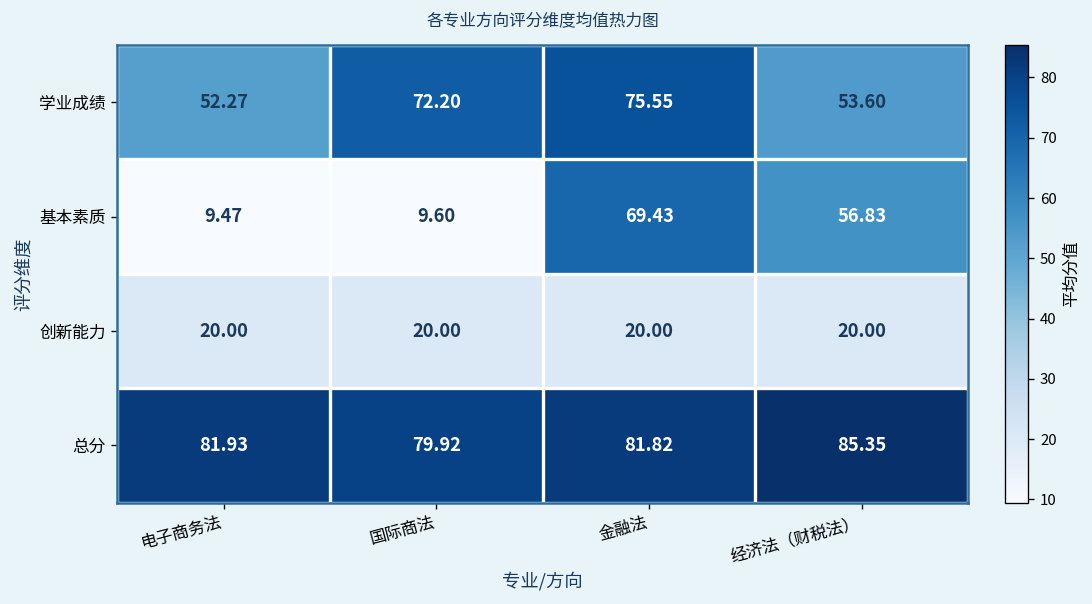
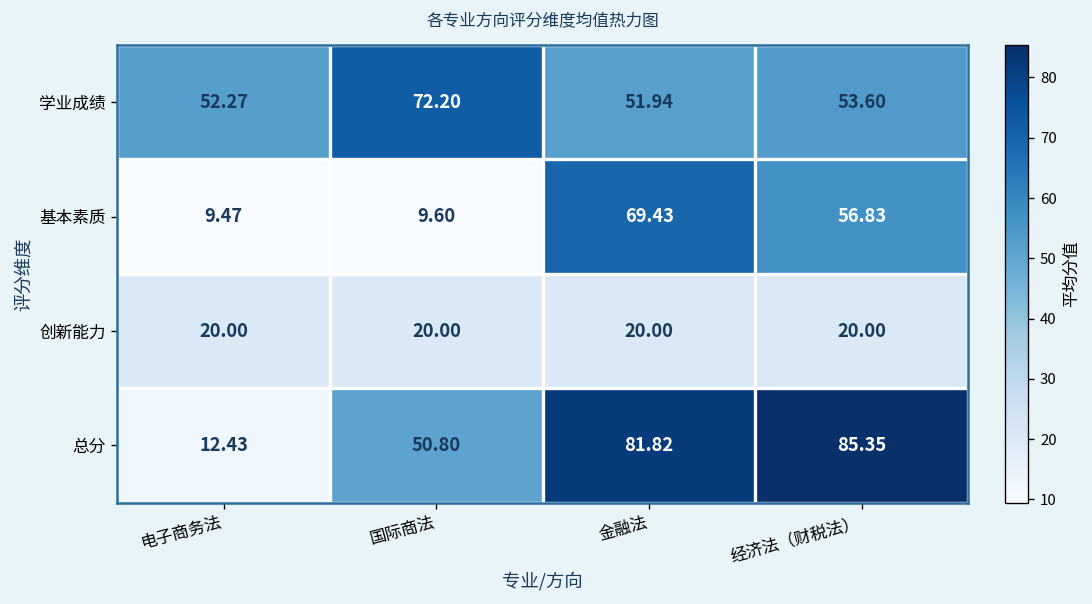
  {
    "学业成绩": {
      "电子商务法": 52.27,
      "国际商法": 72.20,
-     "金融法": 75.55,
+     "金融法": 51.94,
      "经济法（财税法）": 53.60
    },
    "基本素质": {
      "电子商务法": 9.47,
      "国际商法": 9.60,
      "金融法": 69.43,
      "经济法（财税法）": 56.83
    },
    "创新能力": {
      "电子商务法": 20.00,
      "国际商法": 20.00,
      "金融法": 20.00,
      "经济法（财税法）": 20.00
    },
    "总分": {
-     "电子商务法": 81.93,
-     "国际商法": 79.92,
+     "电子商务法": 12.43,
+     "国际商法": 50.80,
      "金融法": 81.82,
      "经济法（财税法）": 85.35
    }
  }
